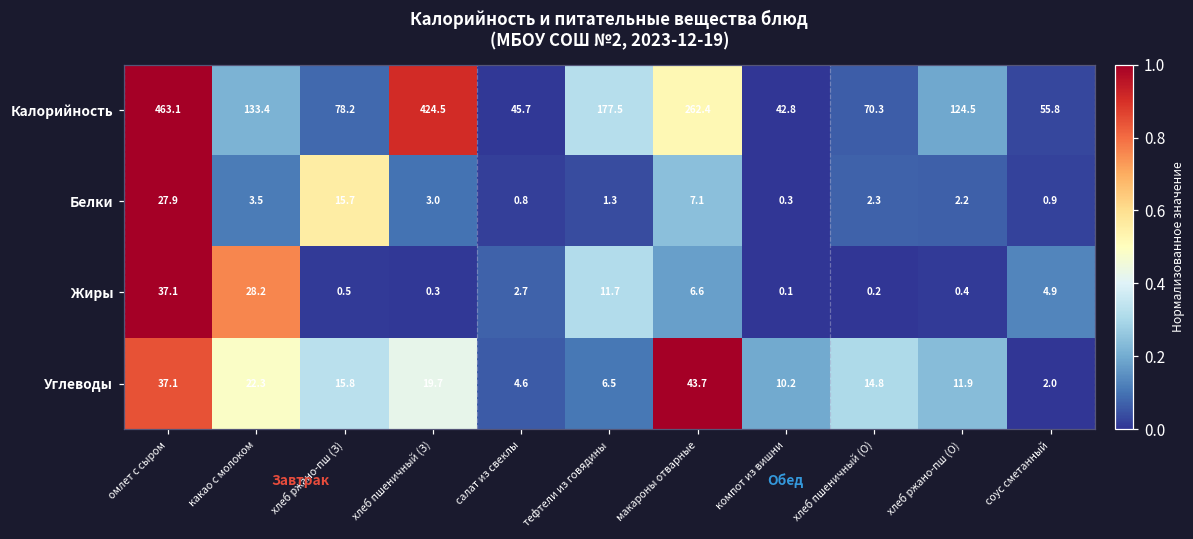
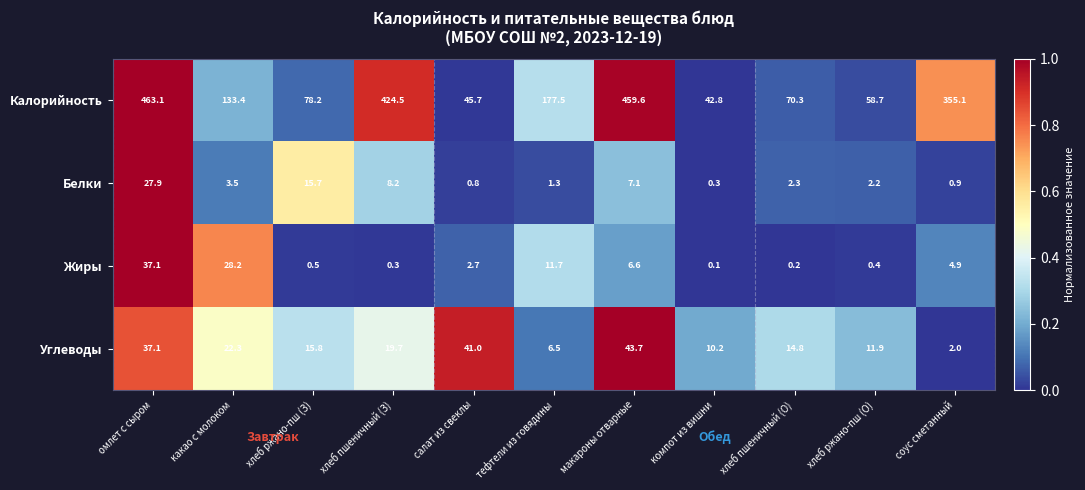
  {
    "Калорийность": {
      "омлет с сыром": 463.1,
      "какао с молоком": 133.4,
      "хлеб ржано-пш (З)": 78.2,
      "хлеб пшеничный (З)": 424.5,
      "салат из свеклы": 45.7,
      "тефтели из говядины": 177.5,
-     "макароны отварные": 262.4,
+     "макароны отварные": 459.6,
      "компот из вишни": 42.8,
      "хлеб пшеничный (О)": 70.3,
-     "хлеб ржано-пш (О)": 124.5,
-     "соус сметанный": 55.8
+     "хлеб ржано-пш (О)": 58.7,
+     "соус сметанный": 355.1
    },
    "Белки": {
      "омлет с сыром": 27.9,
      "какао с молоком": 3.5,
      "хлеб ржано-пш (З)": 15.7,
-     "хлеб пшеничный (З)": 3.0,
+     "хлеб пшеничный (З)": 8.2,
      "салат из свеклы": 0.8,
      "тефтели из говядины": 1.3,
      "макароны отварные": 7.1,
      "компот из вишни": 0.3,
      "хлеб пшеничный (О)": 2.3,
      "хлеб ржано-пш (О)": 2.2,
      "соус сметанный": 0.9
    },
    "Жиры": {
      "омлет с сыром": 37.1,
      "какао с молоком": 28.2,
      "хлеб ржано-пш (З)": 0.5,
      "хлеб пшеничный (З)": 0.3,
      "салат из свеклы": 2.7,
      "тефтели из говядины": 11.7,
      "макароны отварные": 6.6,
      "компот из вишни": 0.1,
      "хлеб пшеничный (О)": 0.2,
      "хлеб ржано-пш (О)": 0.4,
      "соус сметанный": 4.9
    },
    "Углеводы": {
      "омлет с сыром": 37.1,
      "какао с молоком": 22.3,
      "хлеб ржано-пш (З)": 15.8,
-     "салат из свеклы": 4.6,
+     "салат из свеклы": 41.0,
      "тефтели из говядины": 6.5,
      "макароны отварные": 43.7,
      "компот из вишни": 10.2,
      "хлеб пшеничный (О)": 14.8,
      "хлеб ржано-пш (О)": 11.9,
      "соус сметанный": 2.0
    }
  }
